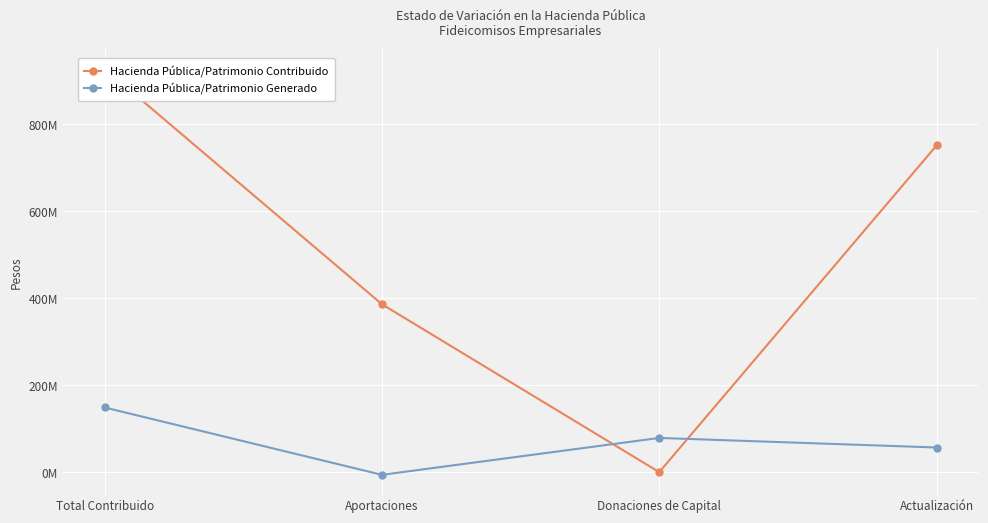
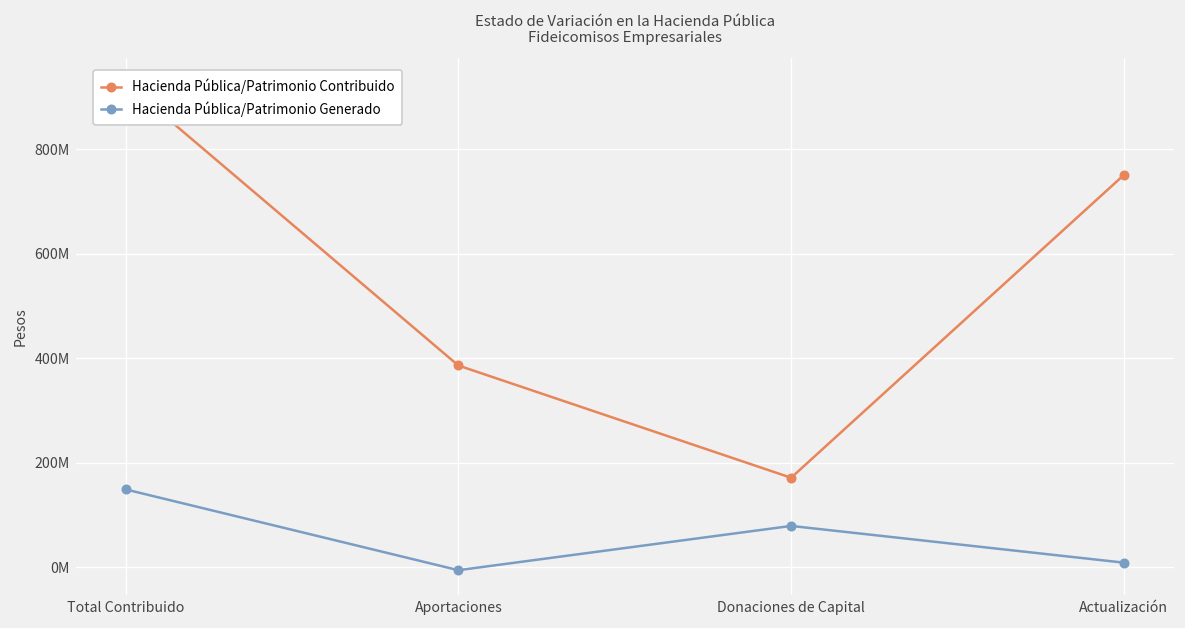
  {
    "Hacienda Pública/Patrimonio Contribuido": {
      "Aportaciones": 390000000,
-     "Donaciones de Capital": 0,
+     "Donaciones de Capital": 170000000,
      "Actualización": 750000000
    },
    "Hacienda Pública/Patrimonio Generado": {
      "Total Contribuido": 150000000,
      "Aportaciones": -10000000,
      "Donaciones de Capital": 80000000,
-     "Actualización": 60000000
+     "Actualización": 10000000
    }
  }
